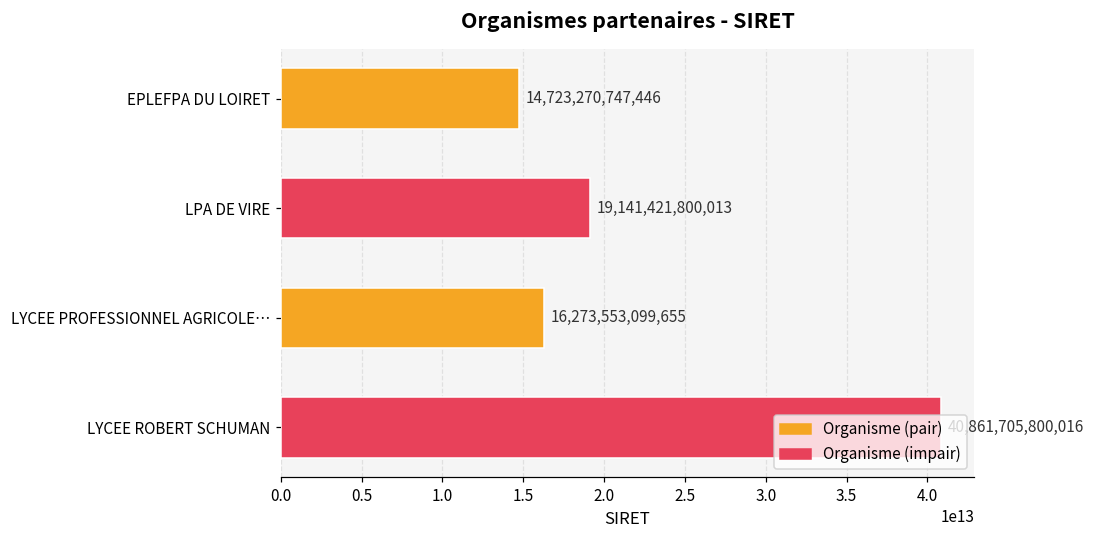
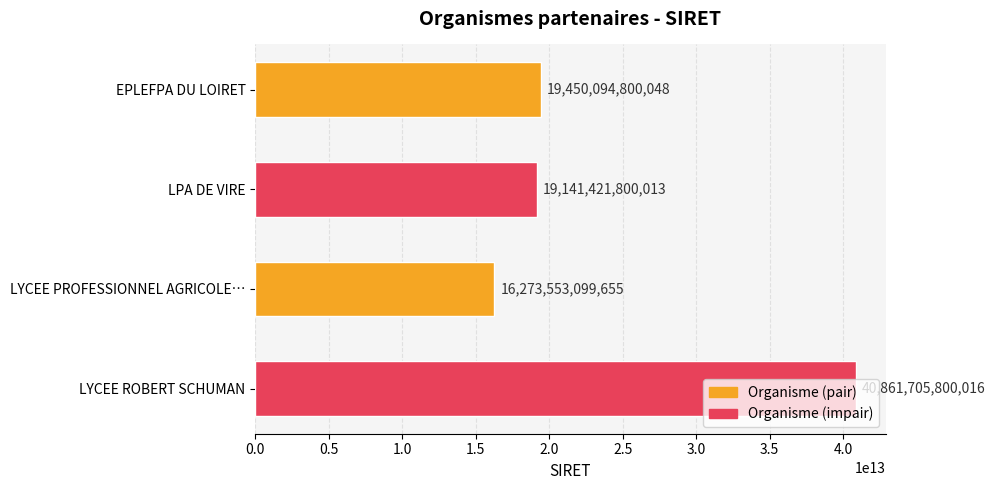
  {
-   "EPLEFPA DU LOIRET": "14,723,270,747,446",
+   "EPLEFPA DU LOIRET": "19,450,094,800,048",
    "LPA DE VIRE": "19,141,421,800,013",
    "LYCEE PROFESSIONNEL AGRICOLE…": "16,273,553,099,655"
  }
